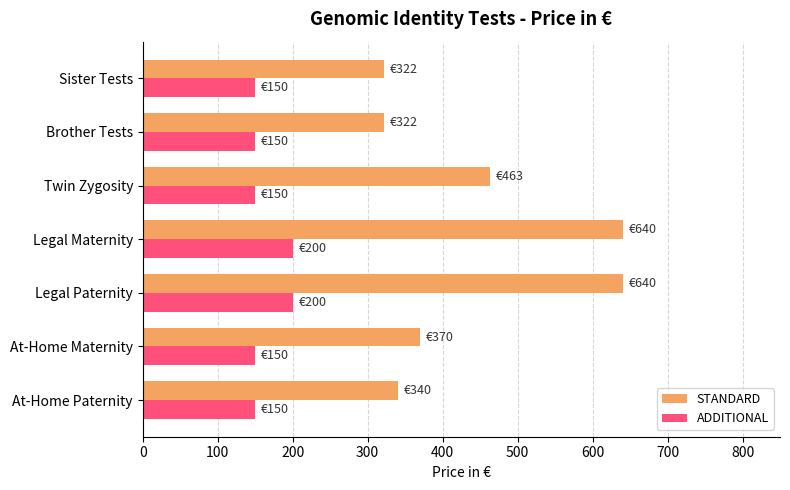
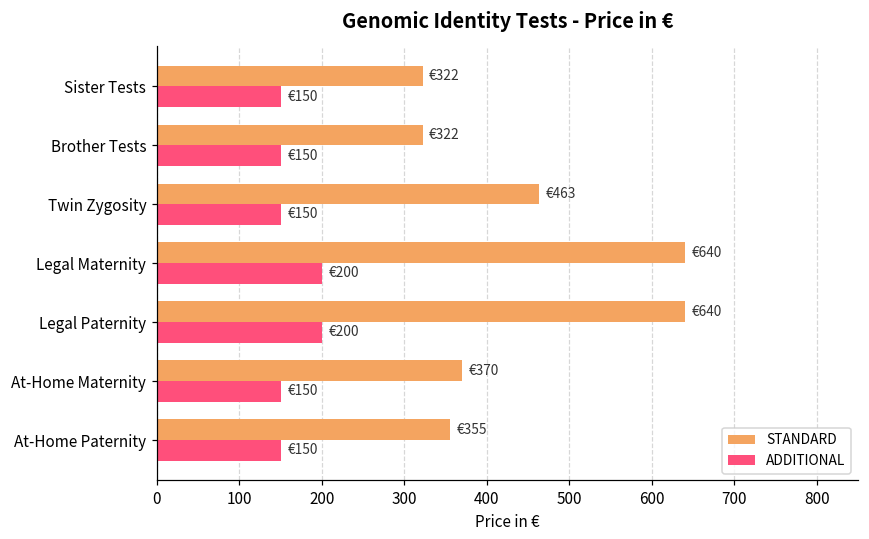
  {
    "STANDARD": {
      "Sister Tests": "€322",
      "Brother Tests": "€322",
      "Twin Zygosity": "€463",
      "Legal Maternity": "€640",
      "Legal Paternity": "€640",
      "At-Home Maternity": "€370",
-     "At-Home Paternity": "€340"
+     "At-Home Paternity": "€355"
    },
    "ADDITIONAL": {
      "Sister Tests": "€150",
      "Brother Tests": "€150",
      "Twin Zygosity": "€150",
      "Legal Maternity": "€200",
      "Legal Paternity": "€200",
      "At-Home Maternity": "€150",
      "At-Home Paternity": "€150"
    }
  }
